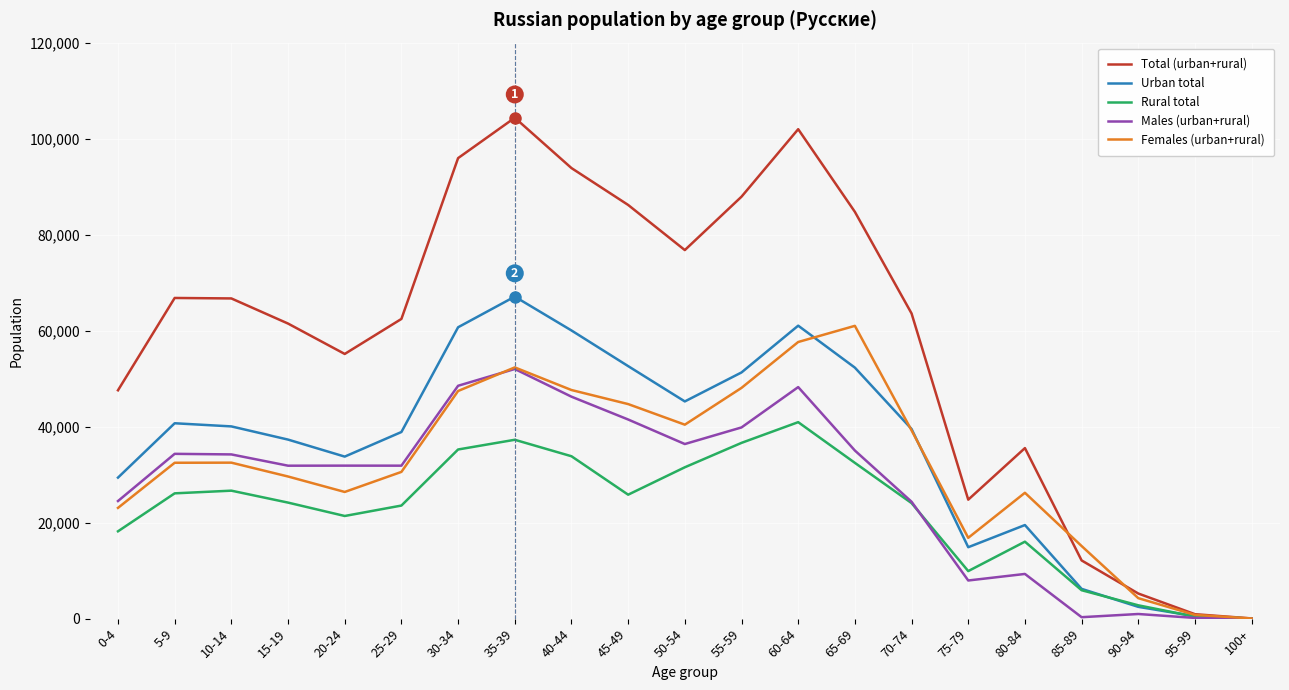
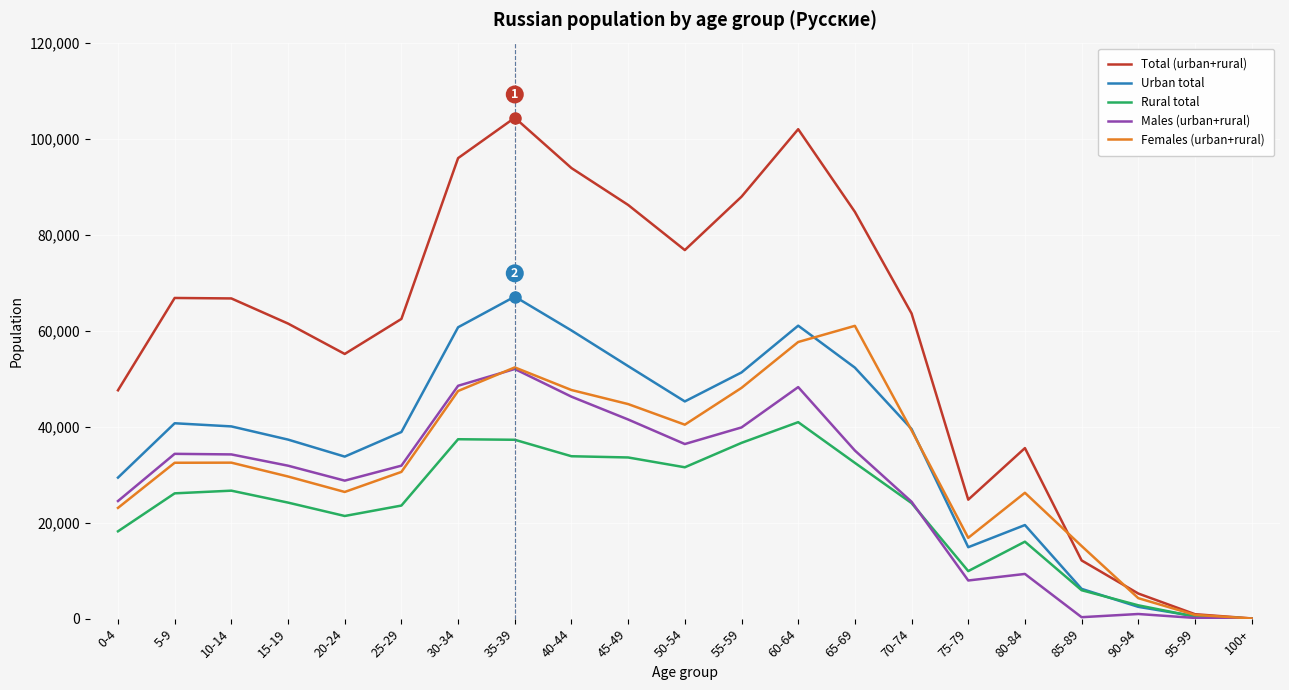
  {
    "Rural total": {
      "0-4": "18,000",
      "5-9": "26,000",
      "10-14": "27,000",
      "15-19": "24,000",
      "20-24": "21,000",
      "25-29": "24,000",
-     "30-34": "35,000",
+     "30-34": "37,000",
      "35-39": "37,000",
      "40-44": "34,000",
-     "45-49": "26,000",
+     "45-49": "34,000",
      "50-54": "32,000",
      "55-59": "37,000",
      "60-64": "41,000",
      "65-69": "32,000",
      "75-79": "10,000",
      "80-84": "16,000"
    },
    "Males (urban+rural)": {
      "0-4": "25,000",
      "5-9": "34,000",
      "10-14": "34,000",
      "15-19": "32,000",
-     "20-24": "32,000",
+     "20-24": "29,000",
      "25-29": "32,000",
      "30-34": "49,000",
      "40-44": "46,000",
      "45-49": "41,000",
      "50-54": "36,000",
      "55-59": "40,000",
      "60-64": "48,000",
      "65-69": "35,000",
      "75-79": "8,000",
      "80-84": "9,000",
      "85-89": "0",
      "90-94": "1,000"
    },
    "Females (urban+rural)": {
      "0-4": "23,000",
      "5-9": "32,000",
      "10-14": "33,000",
      "15-19": "30,000",
      "20-24": "26,000",
      "25-29": "31,000",
      "30-34": "47,000",
      "40-44": "48,000",
      "45-49": "45,000",
      "50-54": "40,000",
      "55-59": "48,000",
      "60-64": "58,000",
      "65-69": "61,000",
      "75-79": "17,000",
      "80-84": "26,000",
      "85-89": "15,000",
      "90-94": "4,000"
    }
  }
